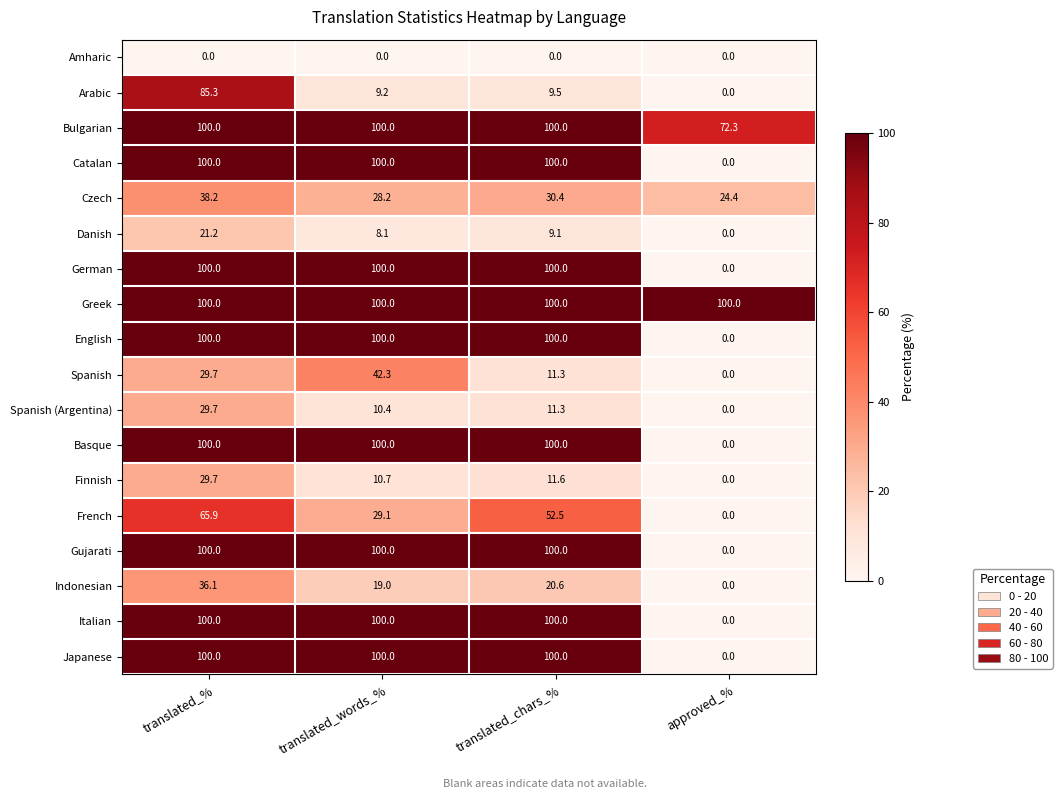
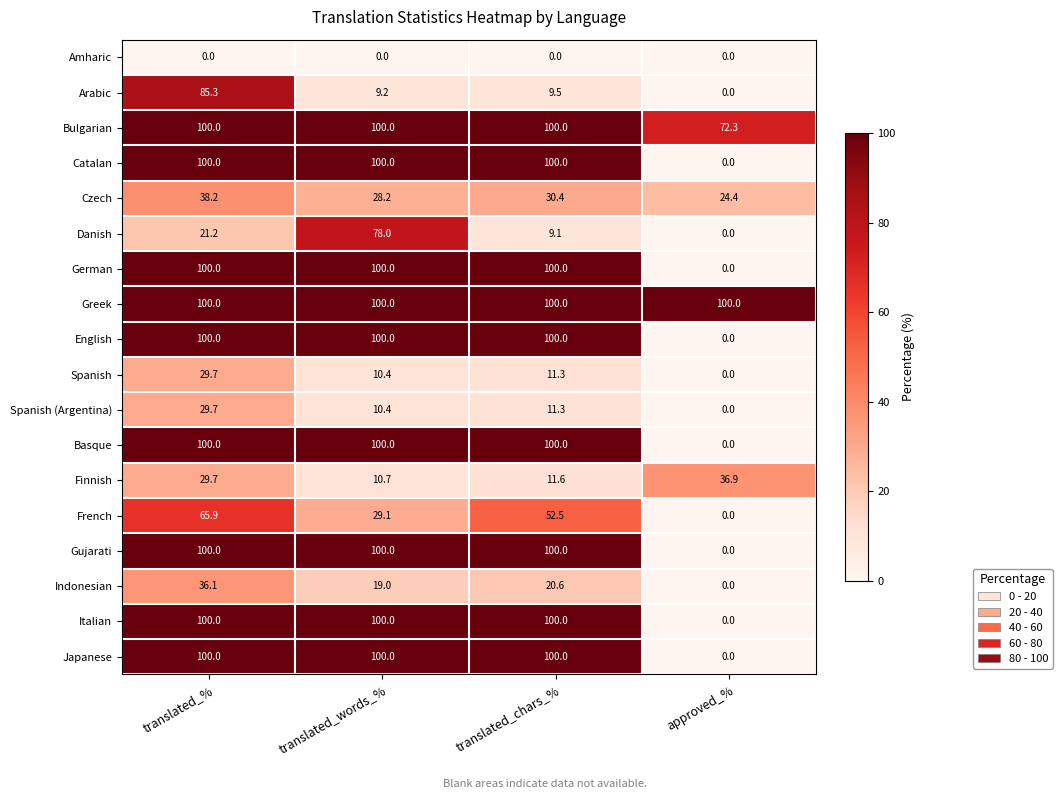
  {
    "Amharic": {
      "translated_%": 0.0,
      "translated_words_%": 0.0,
      "translated_chars_%": 0.0,
      "approved_%": 0.0
    },
    "Arabic": {
      "translated_%": 85.3,
      "translated_words_%": 9.2,
      "translated_chars_%": 9.5,
      "approved_%": 0.0
    },
    "Bulgarian": {
      "translated_%": 100.0,
      "translated_words_%": 100.0,
      "translated_chars_%": 100.0,
      "approved_%": 72.3
    },
    "Catalan": {
      "translated_%": 100.0,
      "translated_words_%": 100.0,
      "translated_chars_%": 100.0,
      "approved_%": 0.0
    },
    "Czech": {
      "translated_%": 38.2,
      "translated_words_%": 28.2,
      "translated_chars_%": 30.4,
      "approved_%": 24.4
    },
    "Danish": {
      "translated_%": 21.2,
-     "translated_words_%": 8.1,
+     "translated_words_%": 78.0,
      "translated_chars_%": 9.1,
      "approved_%": 0.0
    },
    "German": {
      "translated_%": 100.0,
      "translated_words_%": 100.0,
      "translated_chars_%": 100.0,
      "approved_%": 0.0
    },
    "Greek": {
      "translated_%": 100.0,
      "translated_words_%": 100.0,
      "translated_chars_%": 100.0,
      "approved_%": 100.0
    },
    "English": {
      "translated_%": 100.0,
      "translated_words_%": 100.0,
      "translated_chars_%": 100.0,
      "approved_%": 0.0
    },
    "Spanish": {
      "translated_%": 29.7,
-     "translated_words_%": 42.3,
+     "translated_words_%": 10.4,
      "translated_chars_%": 11.3,
      "approved_%": 0.0
    },
    "Spanish (Argentina)": {
      "translated_%": 29.7,
      "translated_words_%": 10.4,
      "translated_chars_%": 11.3,
      "approved_%": 0.0
    },
    "Basque": {
      "translated_%": 100.0,
      "translated_words_%": 100.0,
      "translated_chars_%": 100.0,
      "approved_%": 0.0
    },
    "Finnish": {
      "translated_%": 29.7,
      "translated_words_%": 10.7,
      "translated_chars_%": 11.6,
-     "approved_%": 0.0
+     "approved_%": 36.9
    },
    "French": {
      "translated_%": 65.9,
      "translated_words_%": 29.1,
      "translated_chars_%": 52.5,
      "approved_%": 0.0
    },
    "Gujarati": {
      "translated_%": 100.0,
      "translated_words_%": 100.0,
      "translated_chars_%": 100.0,
      "approved_%": 0.0
    },
    "Indonesian": {
      "translated_%": 36.1,
      "translated_words_%": 19.0,
      "translated_chars_%": 20.6,
      "approved_%": 0.0
    },
    "Italian": {
      "translated_%": 100.0,
      "translated_words_%": 100.0,
      "translated_chars_%": 100.0,
      "approved_%": 0.0
    },
    "Japanese": {
      "translated_%": 100.0,
      "translated_words_%": 100.0,
      "translated_chars_%": 100.0,
      "approved_%": 0.0
    }
  }
